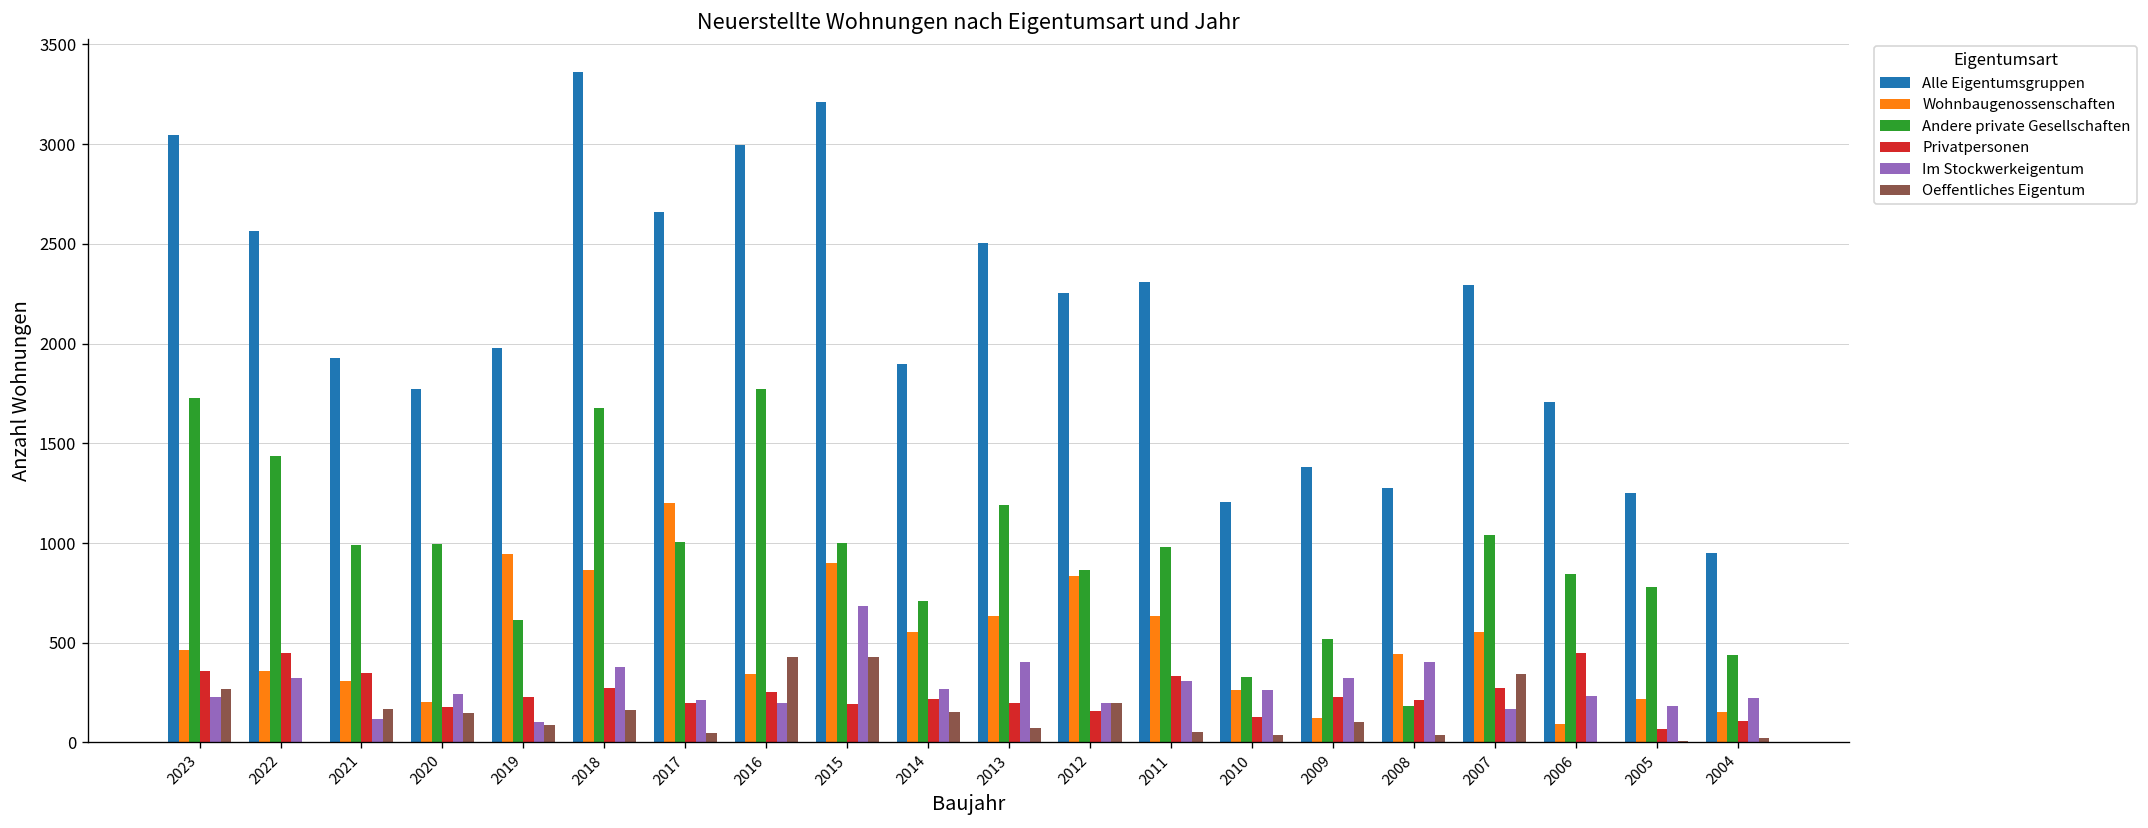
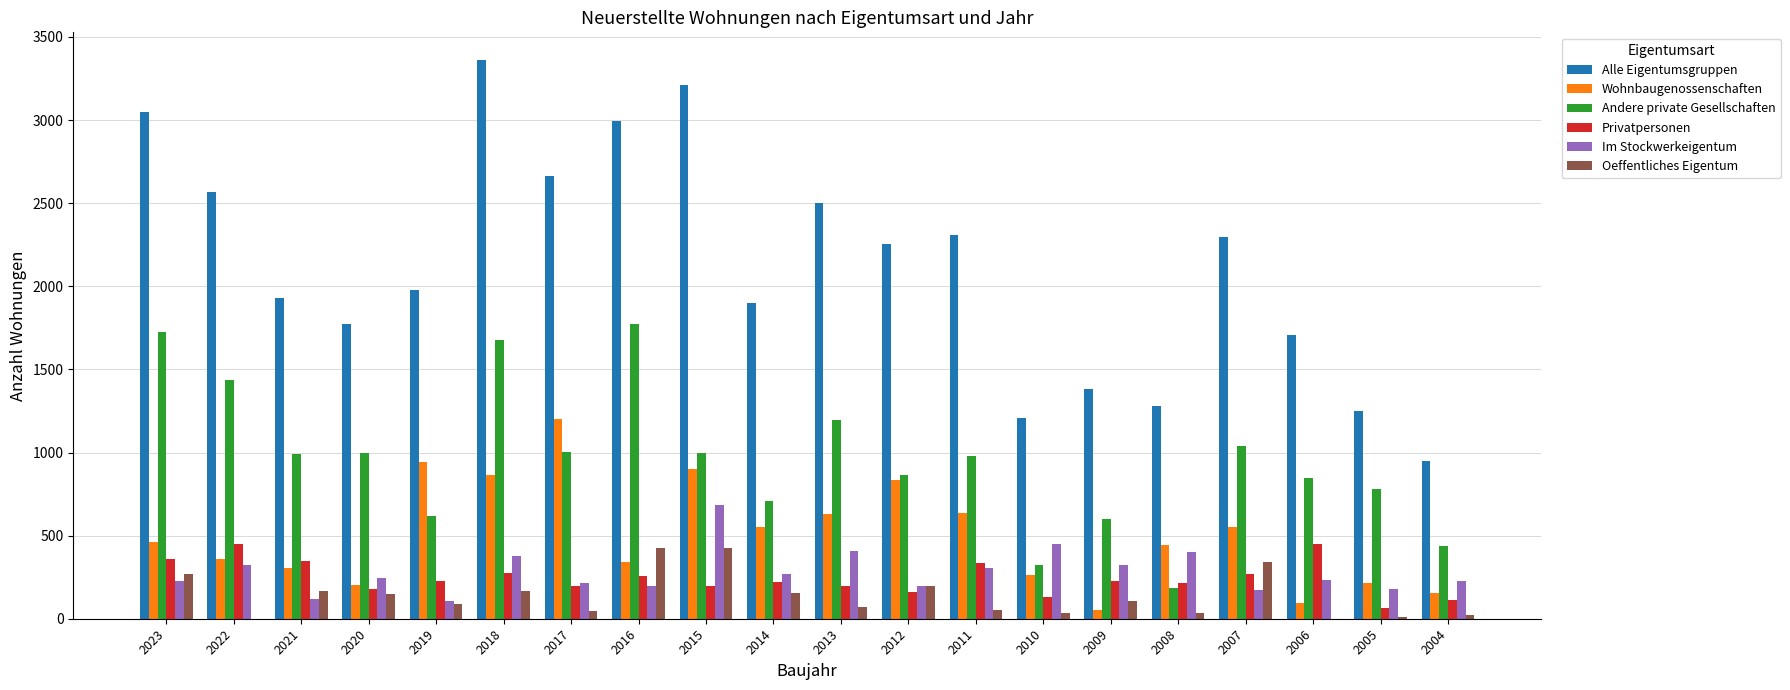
  {
    "Alle Eigentumsgruppen": {
      "2023": 3050,
      "2022": 2570,
      "2021": 1930,
      "2020": 1770,
      "2019": 1980,
      "2018": 3360,
      "2017": 2660,
      "2016": 3000,
      "2015": 3210,
      "2014": 1900,
      "2013": 2500,
      "2012": 2260,
      "2011": 2310,
      "2010": 1210,
      "2009": 1380,
      "2008": 1280,
      "2007": 2290,
      "2006": 1710,
      "2005": 1250,
      "2004": 950
    },
    "Wohnbaugenossenschaften": {
      "2023": 460,
      "2022": 360,
      "2021": 310,
      "2020": 200,
      "2019": 950,
      "2018": 870,
      "2017": 1200,
      "2016": 340,
      "2015": 900,
      "2014": 550,
      "2013": 630,
      "2012": 840,
      "2011": 640,
      "2010": 260,
-     "2009": 120,
+     "2009": 50,
      "2008": 440,
      "2007": 550,
      "2006": 90,
      "2005": 220,
      "2004": 150
    },
    "Andere private Gesellschaften": {
      "2023": 1730,
      "2022": 1440,
      "2021": 990,
      "2020": 1000,
      "2019": 620,
      "2018": 1680,
      "2017": 1000,
      "2016": 1770,
      "2015": 1000,
      "2014": 710,
      "2013": 1190,
      "2012": 870,
      "2011": 980,
      "2010": 330,
-     "2009": 520,
+     "2009": 600,
      "2008": 180,
      "2007": 1040,
      "2006": 850,
      "2005": 780,
      "2004": 440
    },
    "Privatpersonen": {
      "2023": 360,
      "2022": 450,
      "2021": 350,
      "2020": 180,
      "2019": 230,
      "2018": 270,
      "2017": 200,
      "2016": 260,
      "2015": 200,
      "2014": 220,
      "2013": 200,
      "2012": 160,
      "2011": 330,
      "2010": 130,
      "2009": 230,
      "2008": 210,
      "2007": 270,
      "2006": 450,
      "2005": 70,
      "2004": 110
    },
    "Im Stockwerkeigentum": {
      "2023": 230,
      "2022": 320,
      "2021": 120,
      "2020": 240,
      "2019": 100,
      "2018": 380,
      "2017": 210,
      "2016": 200,
      "2015": 690,
      "2014": 270,
      "2013": 410,
      "2012": 200,
      "2011": 310,
-     "2010": 260,
+     "2010": 450,
      "2009": 330,
      "2008": 400,
      "2007": 170,
      "2006": 230,
      "2005": 180,
      "2004": 230
    },
    "Oeffentliches Eigentum": {
      "2023": 270,
      "2022": 0,
      "2021": 170,
      "2020": 150,
      "2019": 90,
      "2018": 170,
      "2017": 50,
      "2016": 430,
      "2015": 430,
      "2014": 150,
      "2013": 70,
      "2012": 200,
      "2011": 50,
      "2010": 40,
      "2009": 110,
      "2008": 40,
      "2007": 340,
      "2006": 0,
      "2004": 20
    }
  }
